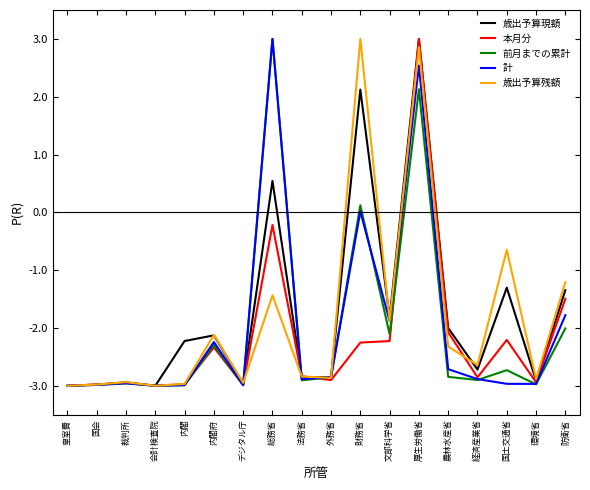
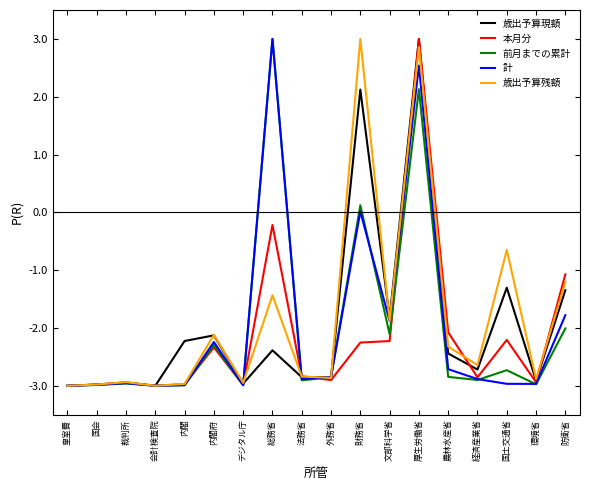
  {
    "歳出予算現額": {
      "内閣": -2.2,
-     "総務省": 0.5,
+     "総務省": -2.4,
      "財務省": 2.1,
      "文部科学省": -1.8,
-     "農林水産省": -2.0,
+     "農林水産省": -2.4,
      "経済産業省": -2.7,
      "国土交通省": -1.3,
      "防衛省": -1.3
    },
    "本月分": {
      "総務省": -0.2,
      "財務省": -2.3,
      "文部科学省": -2.2,
      "農林水産省": -2.1,
      "国土交通省": -2.2,
-     "防衛省": -1.5
+     "防衛省": -1.1
    },
    "前月までの累計": {
      "財務省": 0.1,
      "文部科学省": -2.1,
      "厚生労働省": 2.1,
      "農林水産省": -2.8,
      "国土交通省": -2.7,
      "防衛省": -2.0
    },
    "計": {
      "内閣府": -2.2,
      "財務省": 0.0,
      "厚生労働省": 2.5,
      "農林水産省": -2.7,
      "国土交通省": -3.0,
      "防衛省": -1.8
    },
    "歳出予算残額": {
      "総務省": -1.4,
      "財務省": 3.0,
      "厚生労働省": 2.9,
      "農林水産省": -2.3,
      "経済産業省": -2.6,
      "国土交通省": -0.7,
      "防衛省": -1.2
    }
  }
